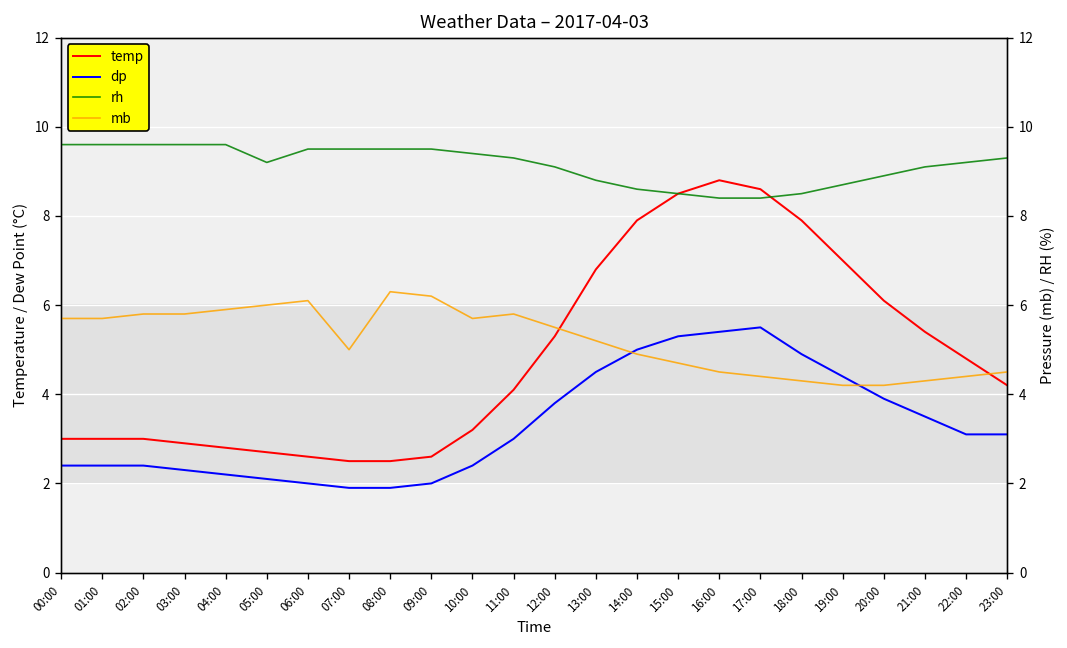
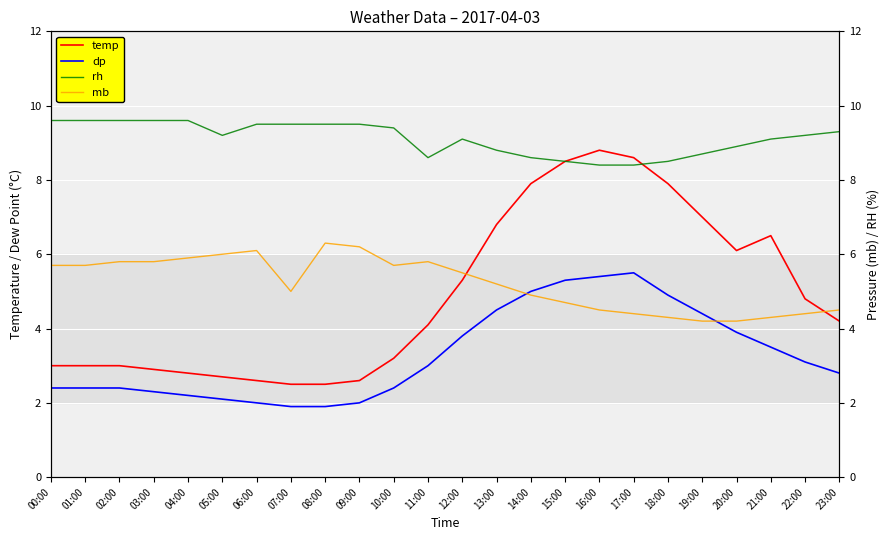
  {
    "temp": {
      "00:00": 3.0,
      "01:00": 3.0,
      "02:00": 3.0,
      "03:00": 2.9,
      "04:00": 2.8,
      "05:00": 2.7,
      "06:00": 2.6,
      "07:00": 2.5,
      "08:00": 2.5,
      "09:00": 2.6,
      "10:00": 3.2,
      "11:00": 4.1,
      "12:00": 5.3,
      "13:00": 6.8,
      "14:00": 7.9,
      "15:00": 8.5,
      "16:00": 8.8,
      "17:00": 8.6,
      "18:00": 7.9,
      "19:00": 7.0,
      "20:00": 6.1,
-     "21:00": 5.4,
+     "21:00": 6.5,
      "22:00": 4.8,
      "23:00": 4.2
    },
    "dp": {
      "00:00": 2.4,
      "01:00": 2.4,
      "02:00": 2.4,
      "03:00": 2.3,
      "04:00": 2.2,
      "05:00": 2.1,
      "06:00": 2.0,
      "07:00": 1.9,
      "08:00": 1.9,
      "09:00": 2.0,
      "10:00": 2.4,
      "11:00": 3.0,
      "12:00": 3.8,
      "13:00": 4.5,
      "14:00": 5.0,
      "15:00": 5.3,
      "16:00": 5.4,
      "17:00": 5.5,
      "18:00": 4.9,
      "19:00": 4.4,
      "20:00": 3.9,
      "21:00": 3.5,
      "22:00": 3.1,
-     "23:00": 3.1
+     "23:00": 2.8
    },
    "rh": {
      "00:00": 9.6,
      "01:00": 9.6,
      "02:00": 9.6,
      "03:00": 9.6,
      "04:00": 9.6,
      "05:00": 9.2,
      "06:00": 9.5,
      "07:00": 9.5,
      "08:00": 9.5,
      "09:00": 9.5,
      "10:00": 9.4,
-     "11:00": 9.3,
+     "11:00": 8.6,
      "12:00": 9.1,
      "13:00": 8.8,
      "14:00": 8.6,
      "15:00": 8.5,
      "16:00": 8.4,
      "17:00": 8.4,
      "18:00": 8.5,
      "19:00": 8.7,
      "20:00": 8.9,
      "21:00": 9.1,
      "22:00": 9.2,
      "23:00": 9.3
    },
    "mb": {
      "00:00": 5.7,
      "01:00": 5.7,
      "02:00": 5.8,
      "03:00": 5.8,
      "04:00": 5.9,
      "05:00": 6.0,
      "06:00": 6.1,
      "07:00": 5.0,
      "08:00": 6.3,
      "09:00": 6.2,
      "10:00": 5.7,
      "11:00": 5.8,
      "12:00": 5.5,
      "13:00": 5.2,
      "14:00": 4.9,
      "15:00": 4.7,
      "16:00": 4.5,
      "17:00": 4.4,
      "18:00": 4.3,
      "19:00": 4.2,
      "20:00": 4.2,
      "21:00": 4.3,
      "22:00": 4.4,
      "23:00": 4.5
    }
  }
